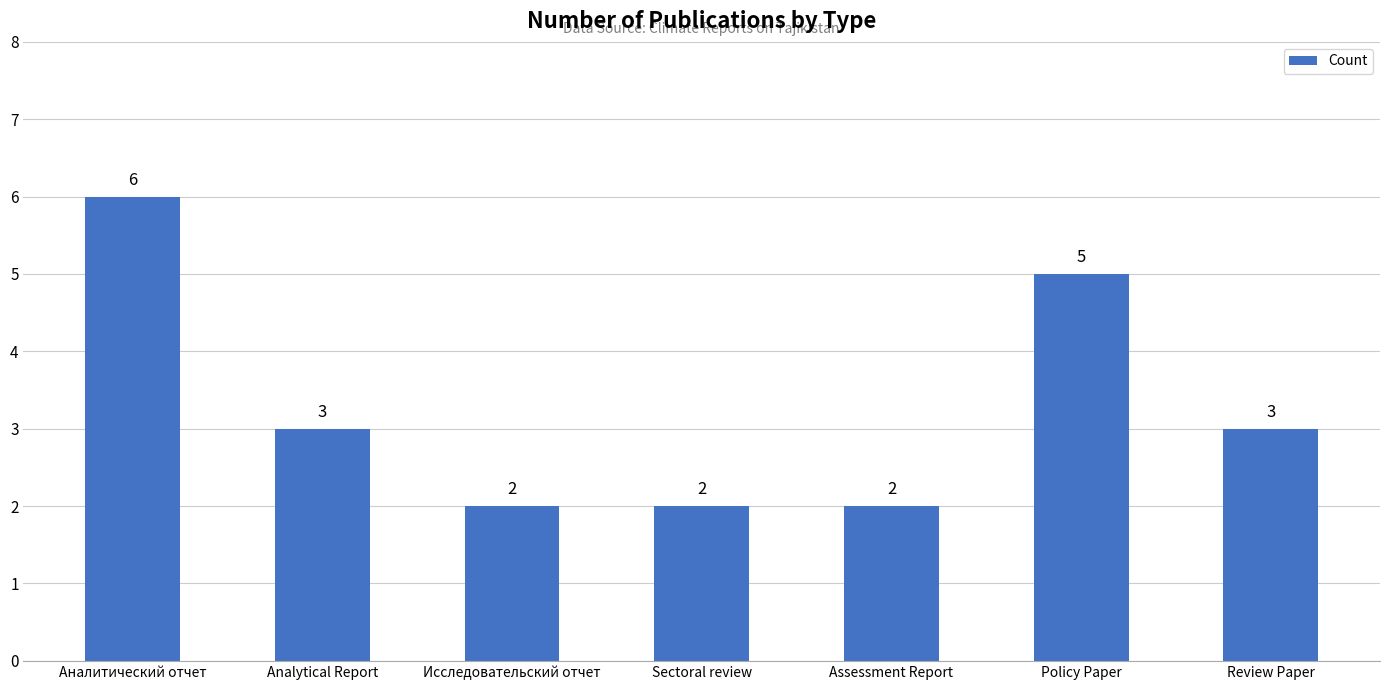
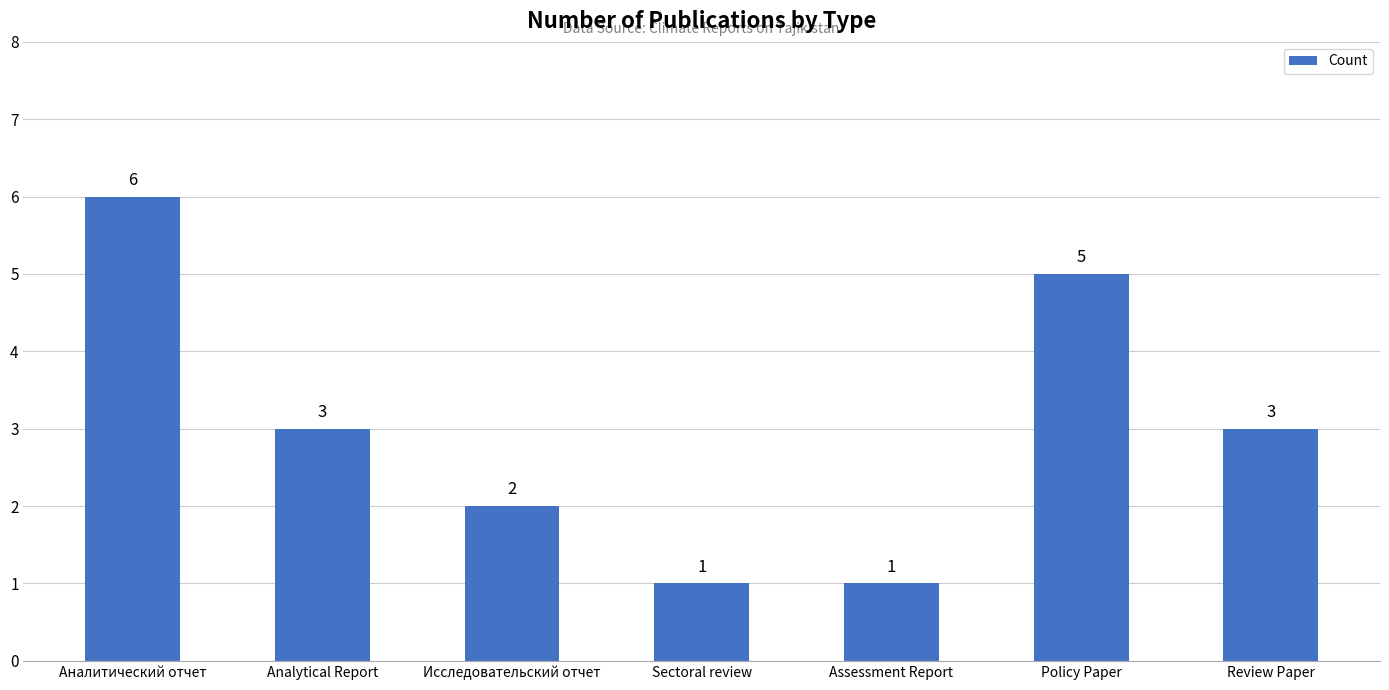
  {
    "Аналитический отчет": 6,
    "Analytical Report": 3,
    "Исследовательский отчет": 2,
-   "Sectoral review": 2,
-   "Assessment Report": 2,
+   "Sectoral review": 1,
+   "Assessment Report": 1,
    "Policy Paper": 5,
    "Review Paper": 3
  }
